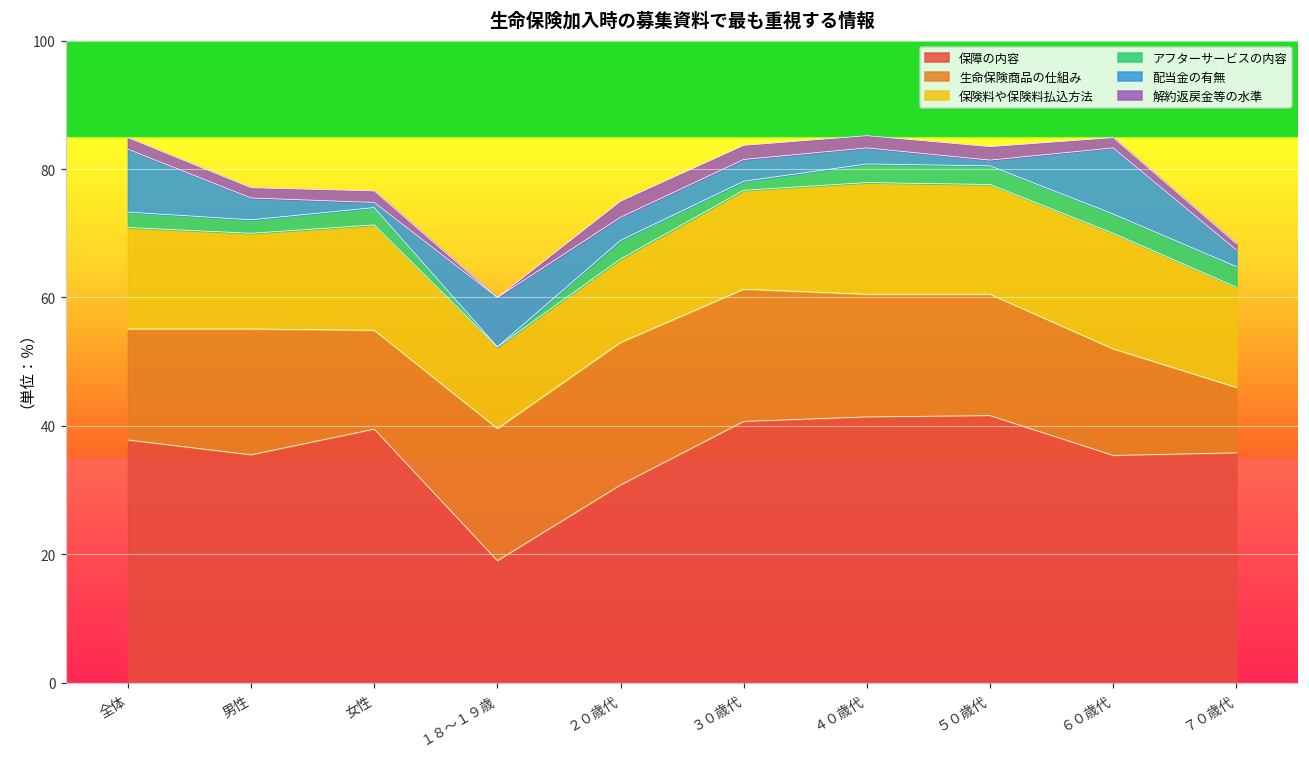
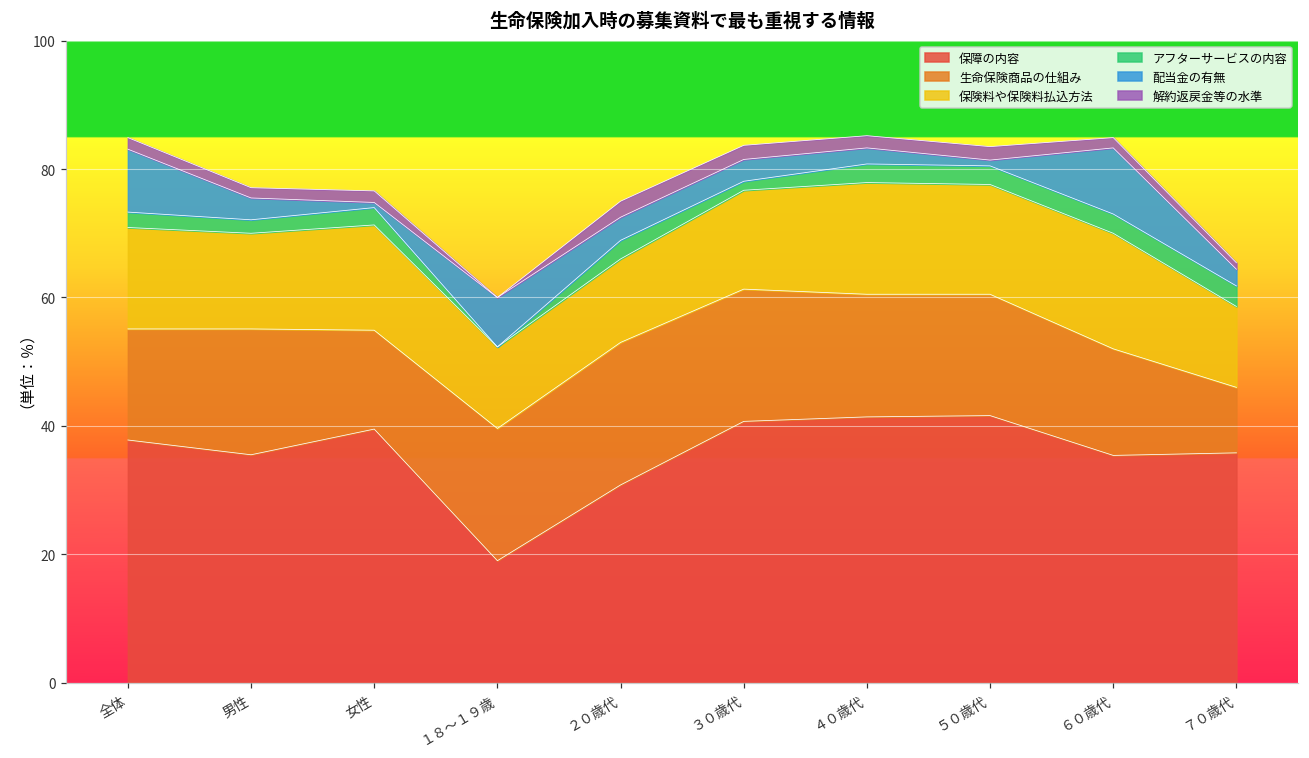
  {
    "保険料や保険料払込方法": {
      "全体": 16,
      "男性": 15,
      "女性": 16,
      "２０歳代": 13,
      "３０歳代": 15,
      "４０歳代": 17,
      "５０歳代": 17,
      "６０歳代": 18,
-     "７０歳代": 16
+     "７０歳代": 13
    },
    "アフターサービスの内容": {
      "全体": 2,
      "男性": 2,
      "女性": 3,
      "２０歳代": 3,
      "３０歳代": 1,
      "４０歳代": 3,
      "５０歳代": 3,
      "６０歳代": 3,
      "７０歳代": 3
    },
    "配当金の有無": {
      "全体": 10,
      "男性": 3,
      "女性": 1,
      "２０歳代": 4,
      "３０歳代": 3,
      "４０歳代": 3,
      "５０歳代": 1,
      "６０歳代": 10,
      "７０歳代": 3
    },
    "解約返戻金等の水準": {
      "全体": 2,
      "男性": 2,
      "女性": 2,
      "２０歳代": 3,
      "３０歳代": 2,
      "４０歳代": 2,
      "５０歳代": 2,
      "６０歳代": 2,
      "７０歳代": 1
    }
  }
